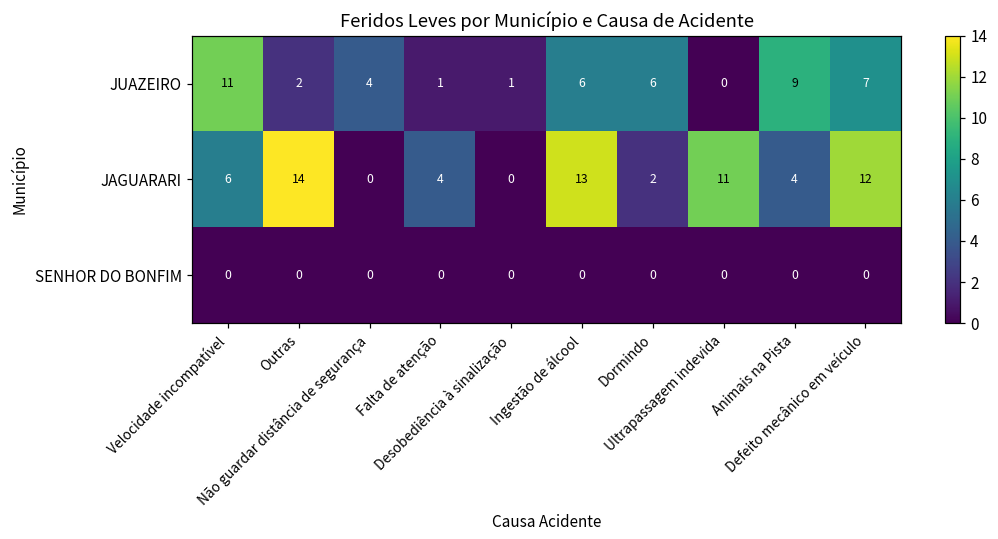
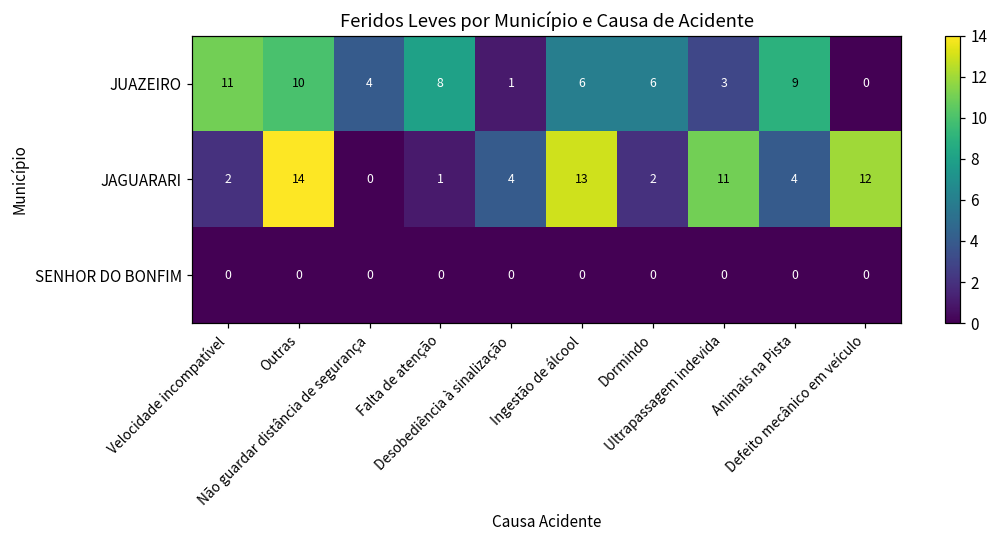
  {
    "JUAZEIRO": {
      "Velocidade incompatível": 11,
-     "Outras": 2,
+     "Outras": 10,
      "Não guardar distância de segurança": 4,
-     "Falta de atenção": 1,
+     "Falta de atenção": 8,
      "Desobediência à sinalização": 1,
      "Ingestão de álcool": 6,
      "Dormindo": 6,
-     "Ultrapassagem indevida": 0,
+     "Ultrapassagem indevida": 3,
      "Animais na Pista": 9,
-     "Defeito mecânico em veículo": 7
+     "Defeito mecânico em veículo": 0
    },
    "JAGUARARI": {
-     "Velocidade incompatível": 6,
+     "Velocidade incompatível": 2,
      "Outras": 14,
      "Não guardar distância de segurança": 0,
-     "Falta de atenção": 4,
-     "Desobediência à sinalização": 0,
+     "Falta de atenção": 1,
+     "Desobediência à sinalização": 4,
      "Ingestão de álcool": 13,
      "Dormindo": 2,
      "Ultrapassagem indevida": 11,
      "Animais na Pista": 4,
      "Defeito mecânico em veículo": 12
    },
    "SENHOR DO BONFIM": {
      "Velocidade incompatível": 0,
      "Outras": 0,
      "Não guardar distância de segurança": 0,
      "Falta de atenção": 0,
      "Desobediência à sinalização": 0,
      "Ingestão de álcool": 0,
      "Dormindo": 0,
      "Ultrapassagem indevida": 0,
      "Animais na Pista": 0,
      "Defeito mecânico em veículo": 0
    }
  }
